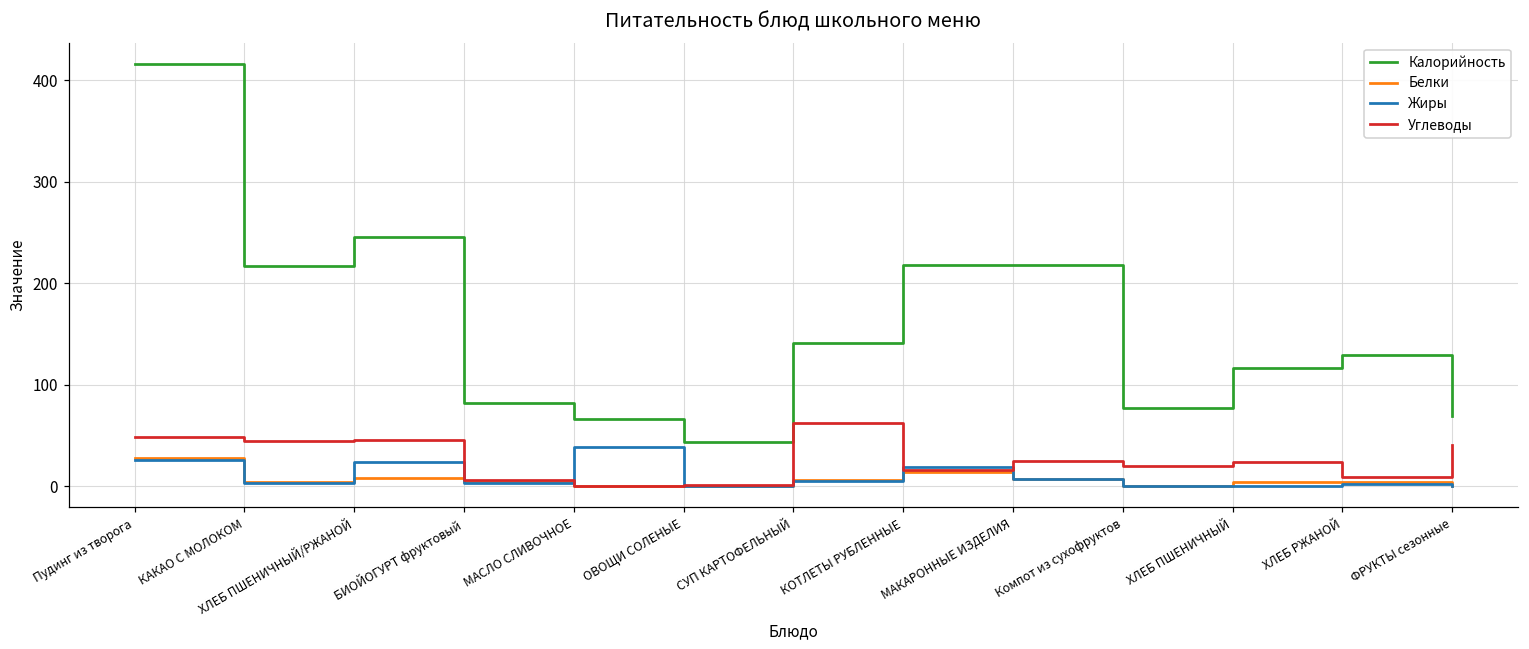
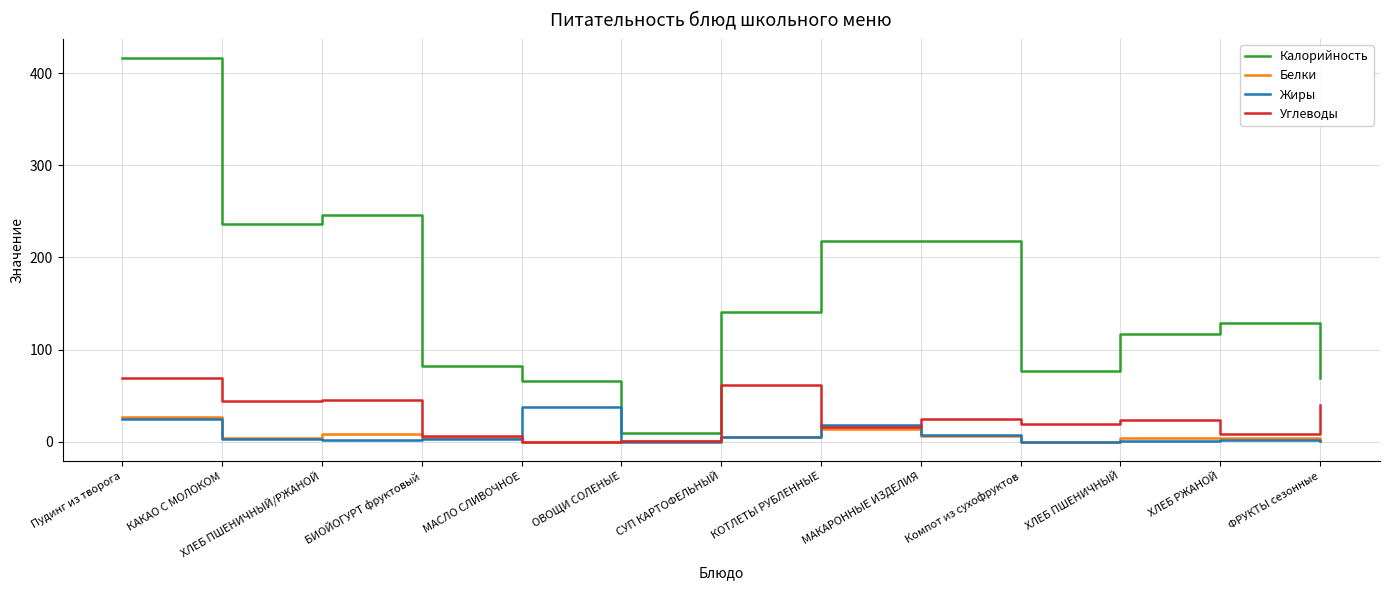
  {
    "Калорийность": {
      "Пудинг из творога": 420,
-     "КАКАО С МОЛОКОМ": 220,
+     "КАКАО С МОЛОКОМ": 240,
      "ХЛЕБ ПШЕНИЧНЫЙ/РЖАНОЙ": 250,
      "БИОЙОГУРТ фруктовый": 80,
      "МАСЛО СЛИВОЧНОЕ": 70,
-     "ОВОЩИ СОЛЕНЫЕ": 40,
+     "ОВОЩИ СОЛЕНЫЕ": 10,
      "СУП КАРТОФЕЛЬНЫЙ": 140,
      "КОТЛЕТЫ РУБЛЕННЫЕ": 220,
      "МАКАРОННЫЕ ИЗДЕЛИЯ": 220,
      "Компот из сухофруктов": 80,
      "ХЛЕБ ПШЕНИЧНЫЙ": 120,
      "ХЛЕБ РЖАНОЙ": 130,
      "ФРУКТЫ сезонные": 70
    },
    "Белки": {
      "ХЛЕБ ПШЕНИЧНЫЙ/РЖАНОЙ": 10,
      "ХЛЕБ ПШЕНИЧНЫЙ": 0
    },
    "Жиры": {
-     "ХЛЕБ ПШЕНИЧНЫЙ/РЖАНОЙ": 20,
+     "ХЛЕБ ПШЕНИЧНЫЙ/РЖАНОЙ": 0,
      "МАСЛО СЛИВОЧНОЕ": 40,
      "ХЛЕБ ПШЕНИЧНЫЙ": 0
    },
    "Углеводы": {
-     "Пудинг из творога": 50,
+     "Пудинг из творога": 70,
      "КАКАО С МОЛОКОМ": 40,
      "ХЛЕБ ПШЕНИЧНЫЙ/РЖАНОЙ": 50,
      "СУП КАРТОФЕЛЬНЫЙ": 60,
      "МАКАРОННЫЕ ИЗДЕЛИЯ": 30,
      "Компот из сухофруктов": 20,
      "ХЛЕБ ПШЕНИЧНЫЙ": 20,
      "ХЛЕБ РЖАНОЙ": 10,
      "ФРУКТЫ сезонные": 40
    }
  }
